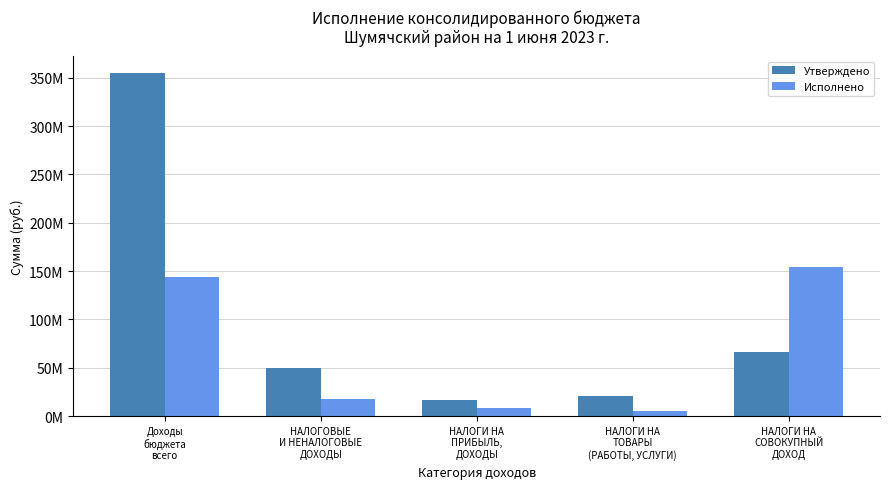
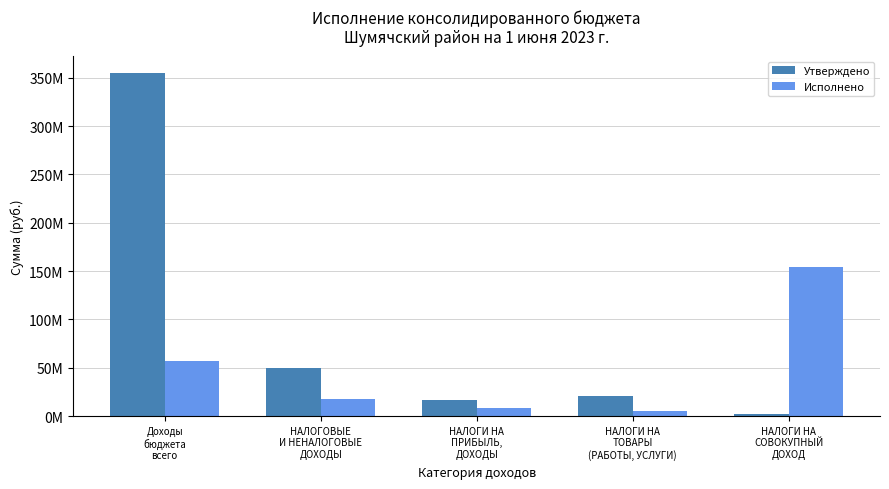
  {
    "Утверждено": {
      "Доходы бюджета всего": 350000000,
      "НАЛОГОВЫЕ И НЕНАЛОГОВЫЕ ДОХОДЫ": 50000000,
      "НАЛОГИ НА ПРИБЫЛЬ, ДОХОДЫ": 20000000,
      "НАЛОГИ НА ТОВАРЫ (РАБОТЫ, УСЛУГИ)": 20000000,
-     "НАЛОГИ НА СОВОКУПНЫЙ ДОХОД": 70000000
+     "НАЛОГИ НА СОВОКУПНЫЙ ДОХОД": 0
    },
    "Исполнено": {
-     "Доходы бюджета всего": 140000000,
+     "Доходы бюджета всего": 60000000,
      "НАЛОГОВЫЕ И НЕНАЛОГОВЫЕ ДОХОДЫ": 20000000,
      "НАЛОГИ НА ПРИБЫЛЬ, ДОХОДЫ": 10000000,
      "НАЛОГИ НА ТОВАРЫ (РАБОТЫ, УСЛУГИ)": 0,
      "НАЛОГИ НА СОВОКУПНЫЙ ДОХОД": 150000000
    }
  }
